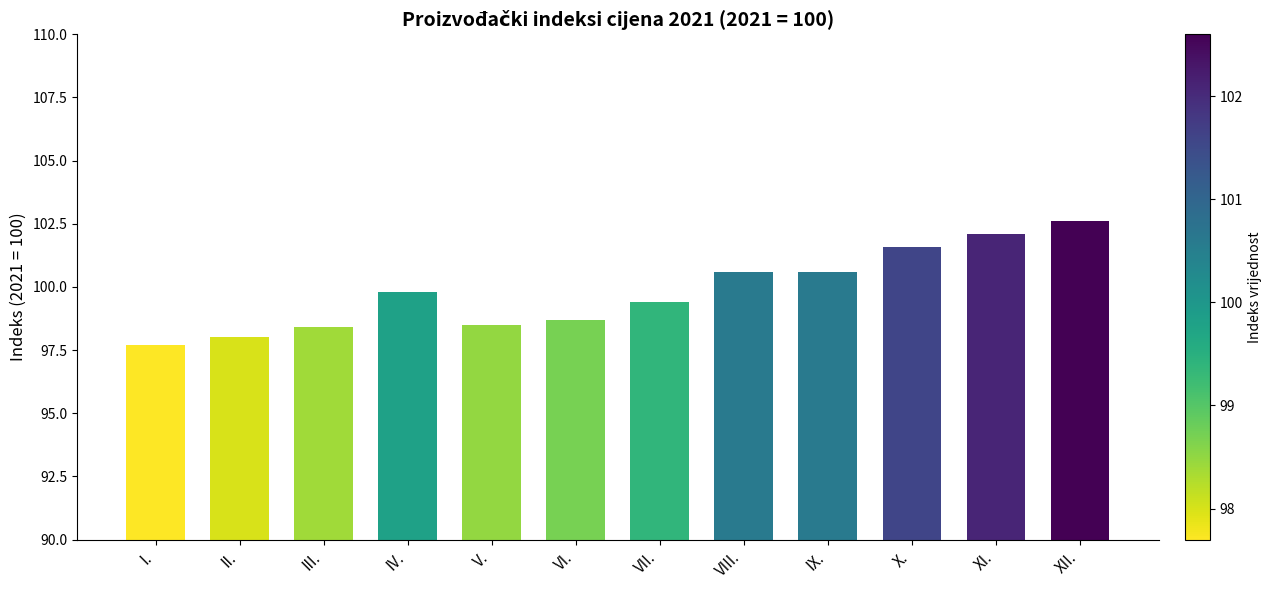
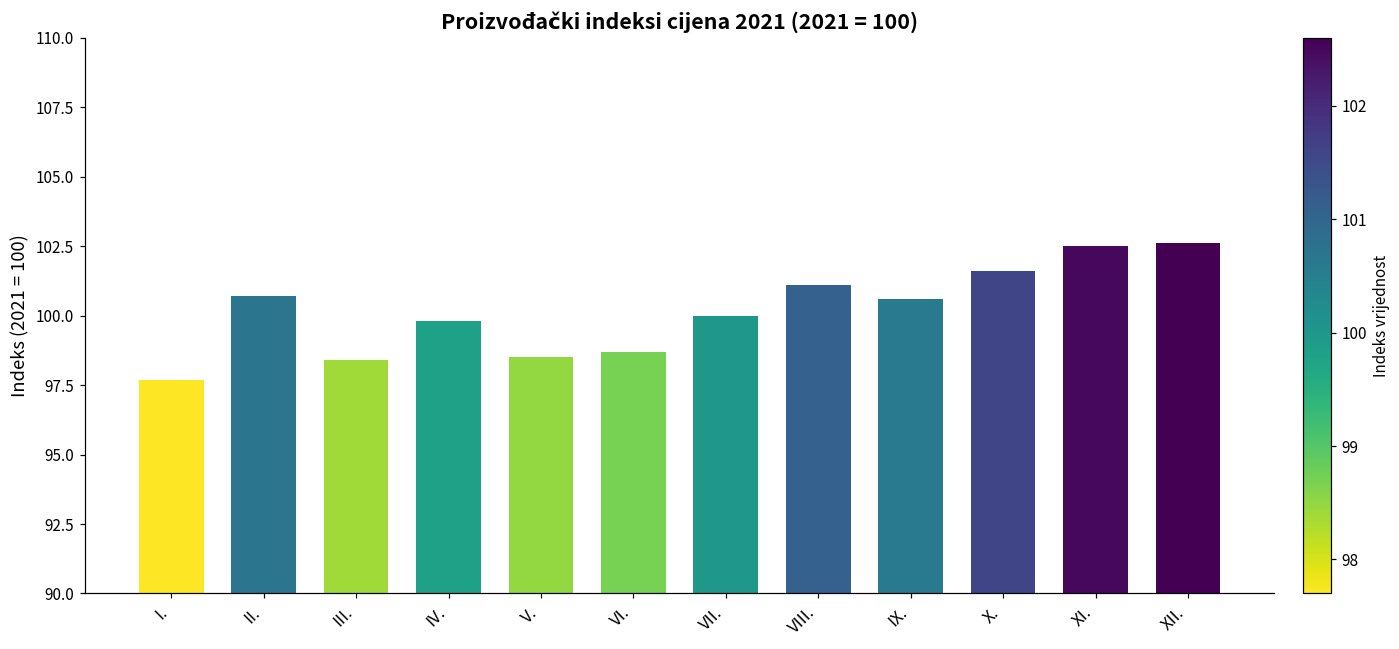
  {
    "I.": 97.7,
-   "II.": 98.0,
+   "II.": 100.7,
    "III.": 98.4,
    "IV.": 99.8,
    "V.": 98.5,
    "VI.": 98.7,
-   "VII.": 99.4,
-   "VIII.": 100.6,
+   "VII.": 100.0,
+   "VIII.": 101.1,
    "IX.": 100.6,
    "X.": 101.6,
-   "XI.": 102.1,
+   "XI.": 102.5,
    "XII.": 102.6
  }
